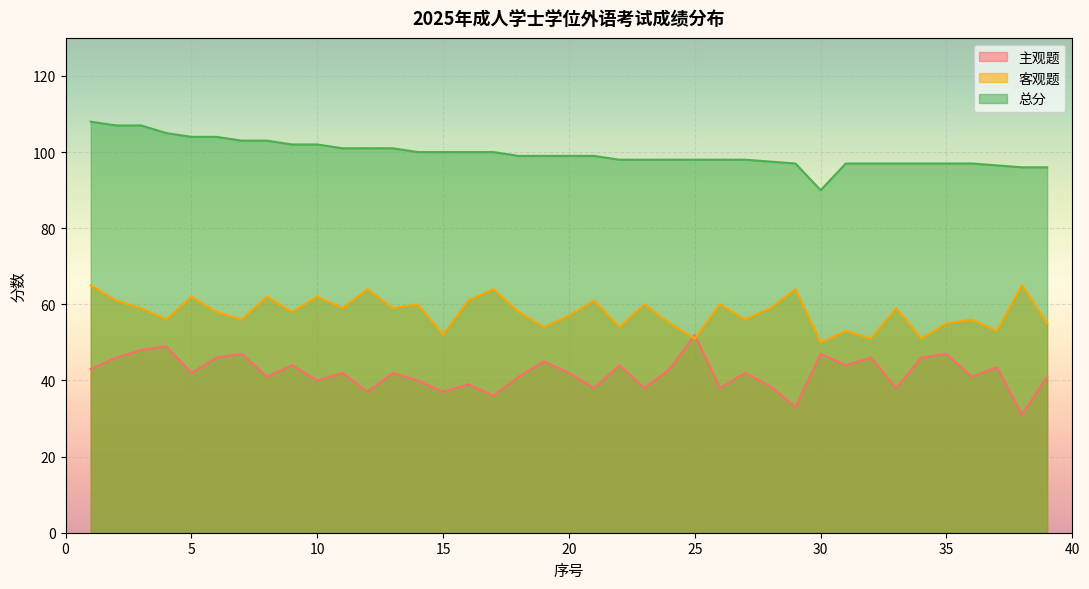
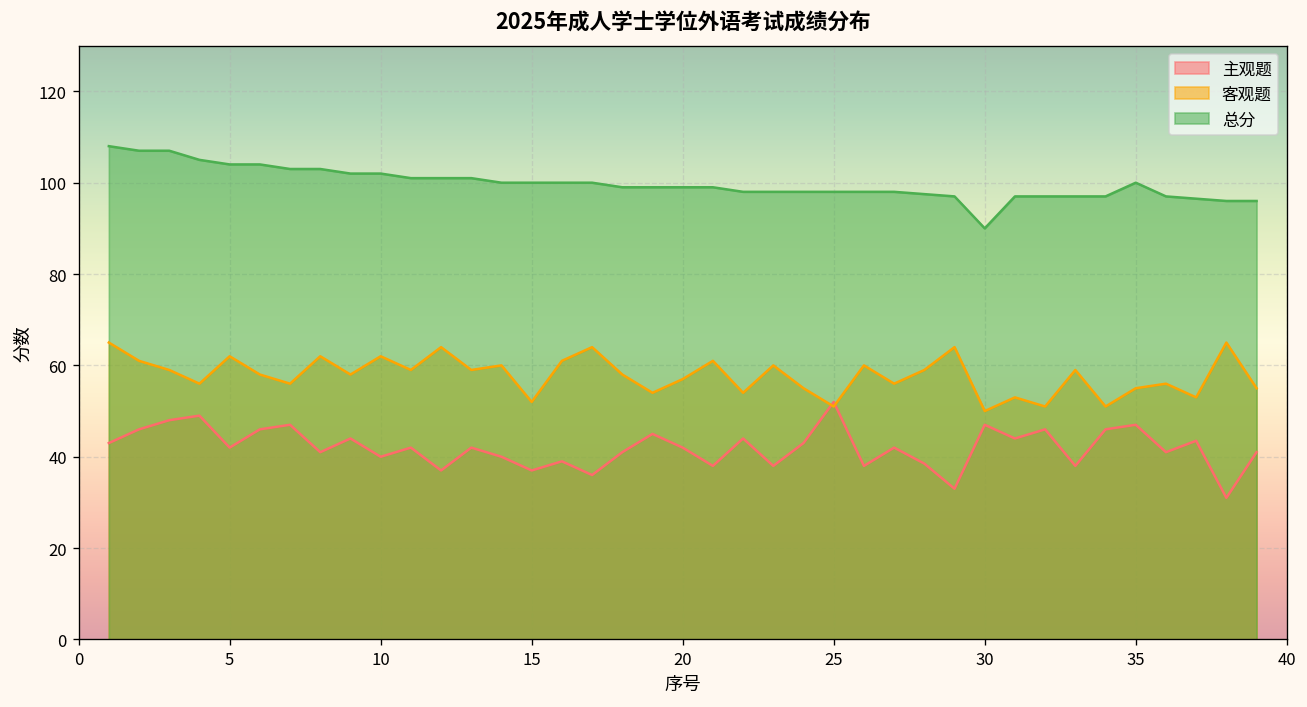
  {
    "主观题": {
      "5": 42,
      "10": 40,
      "15": 37,
      "20": 42,
      "25": 52,
      "30": 47,
      "35": 47
    },
    "客观题": {
      "5": 62,
      "10": 62,
      "15": 52,
      "20": 57,
      "25": 51,
      "30": 50,
      "35": 55
    },
    "总分": {
      "5": 104,
      "10": 102,
      "15": 100,
      "20": 99,
      "25": 98,
      "30": 90,
-     "35": 97
+     "35": 100
    }
  }
